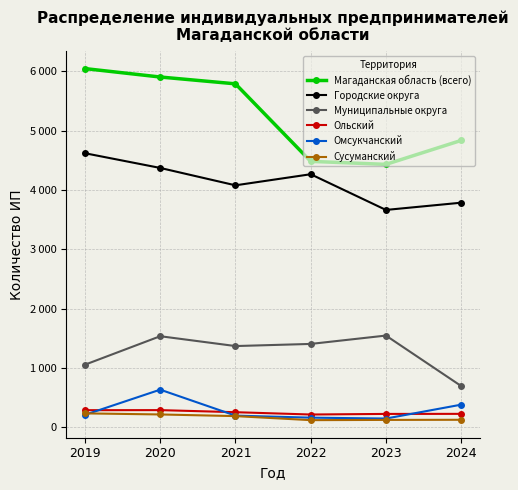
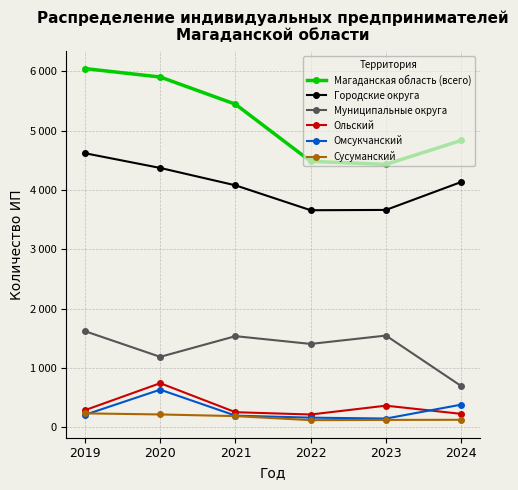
  {
    "Магаданская область (всего)": {
      "2019": 6000,
      "2020": 5900,
-     "2021": 5800
+     "2021": 5400
    },
    "Городские округа": {
      "2019": 4600,
      "2020": 4400,
      "2021": 4100,
-     "2022": 4300,
+     "2022": 3700,
      "2023": 3700,
-     "2024": 3800
+     "2024": 4100
    },
    "Муниципальные округа": {
-     "2019": 1100,
-     "2020": 1500,
-     "2021": 1400,
+     "2019": 1600,
+     "2020": 1200,
+     "2021": 1500,
      "2022": 1400,
      "2023": 1500,
      "2024": 700
    },
    "Ольский": {
      "2019": 300,
-     "2020": 300,
+     "2020": 700,
      "2021": 300,
      "2022": 200,
-     "2023": 200,
+     "2023": 400,
      "2024": 200
    },
    "Омсукчанский": {
      "2020": 600,
      "2024": 400
    },
    "Сусуманский": {
      "2020": 200,
      "2024": 100
    }
  }
